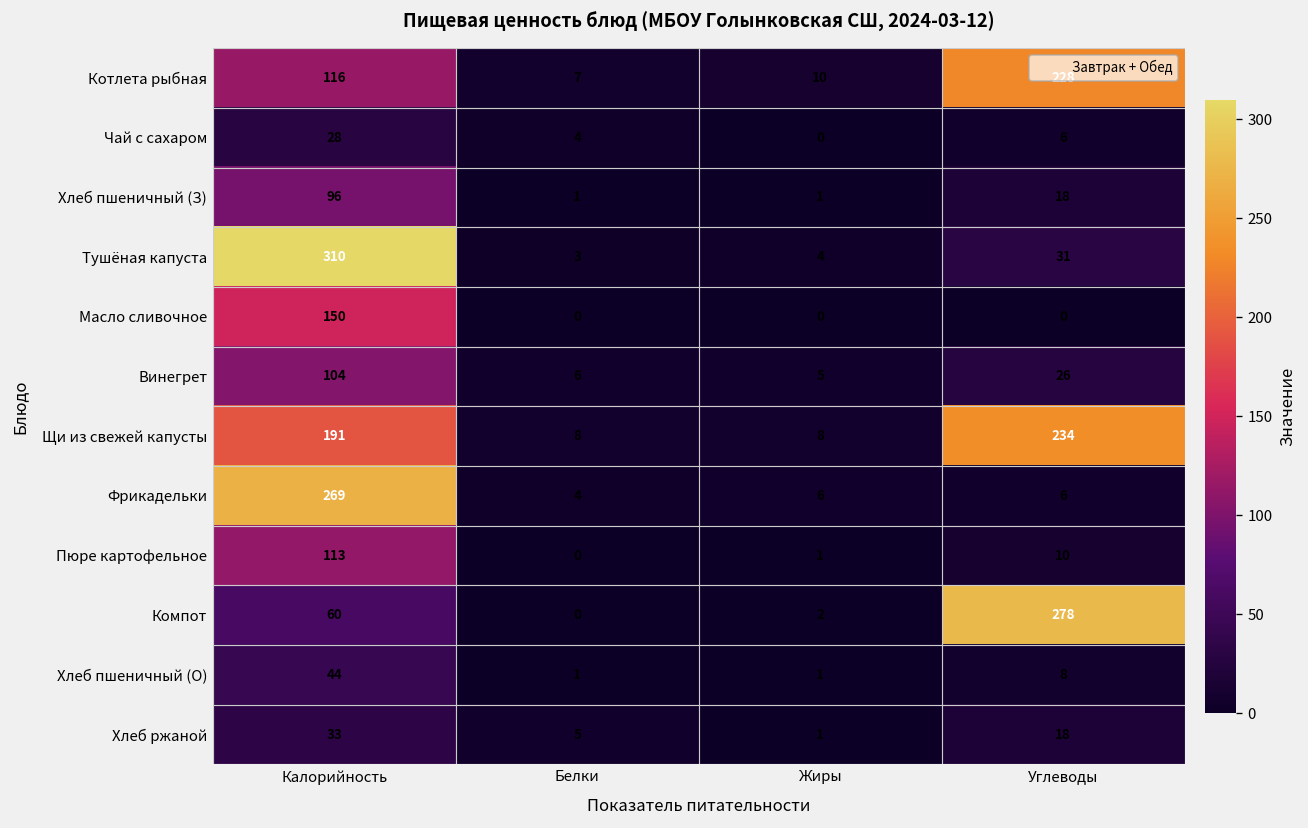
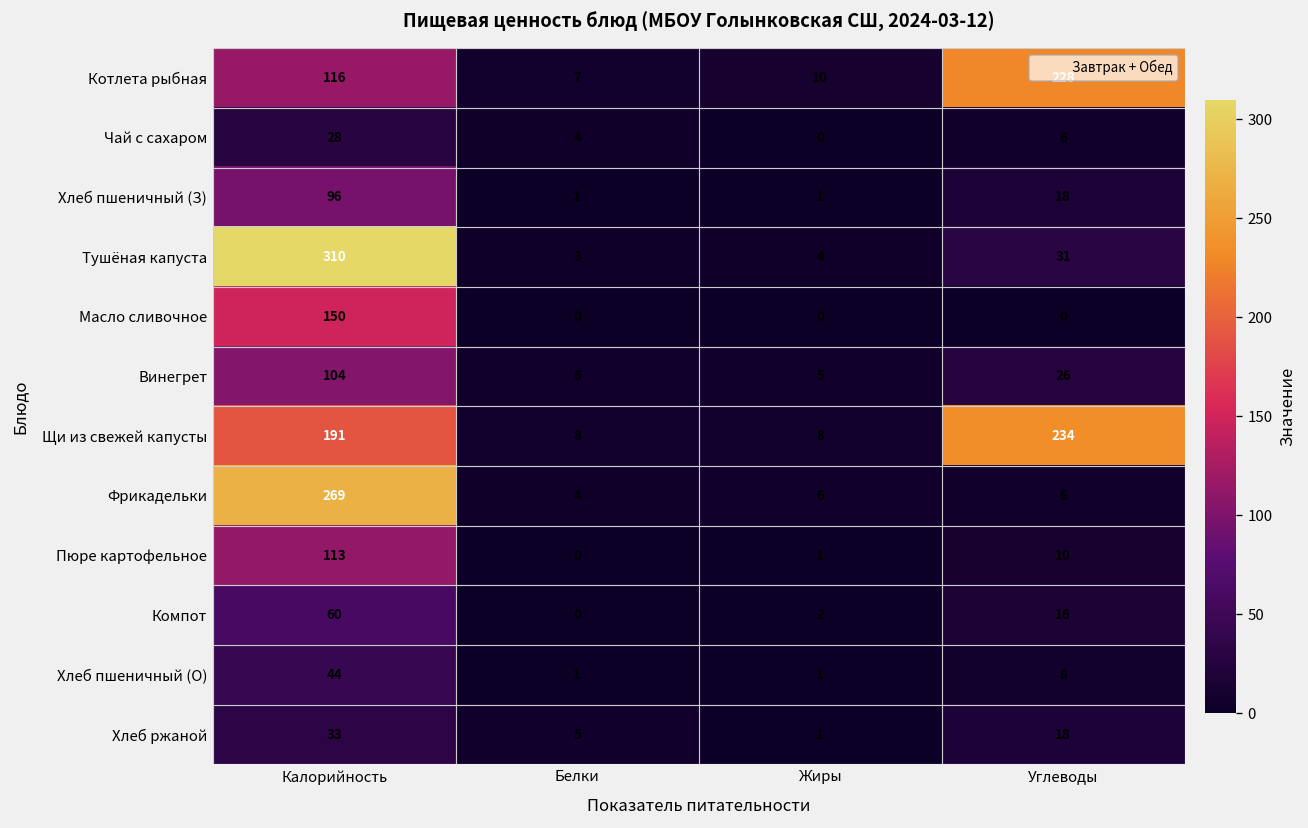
  {
    "Котлета рыбная": {
      "Калорийность": 116
    },
    "Чай с сахаром": {
      "Калорийность": 28
    },
    "Хлеб пшеничный (З)": {
      "Калорийность": 96,
      "Углеводы": 18
    },
    "Тушёная капуста": {
      "Калорийность": 310,
      "Углеводы": 31
    },
    "Масло сливочное": {
      "Калорийность": 150
    },
    "Винегрет": {
      "Калорийность": 104,
      "Углеводы": 26
    },
    "Щи из свежей капусты": {
      "Калорийность": 191,
      "Углеводы": 234
    },
    "Фрикадельки": {
      "Калорийность": 269
    },
    "Пюре картофельное": {
      "Калорийность": 113
    },
    "Компот": {
      "Калорийность": 60,
-     "Углеводы": 278
+     "Углеводы": 16
    },
    "Хлеб пшеничный (О)": {
      "Калорийность": 44
    },
    "Хлеб ржаной": {
      "Калорийность": 33,
      "Углеводы": 18
    }
  }
